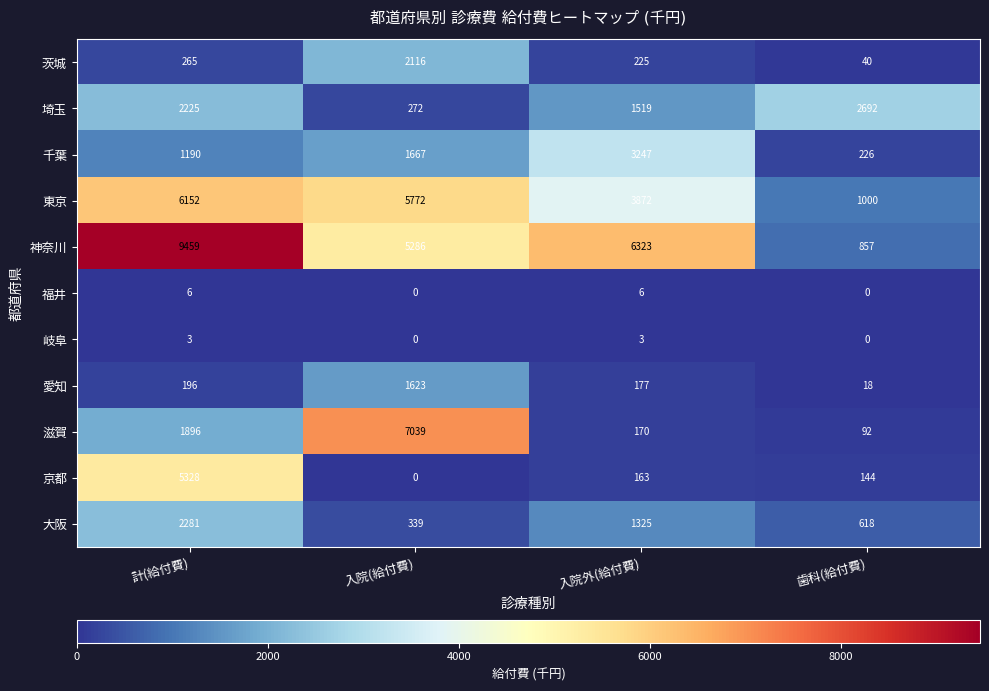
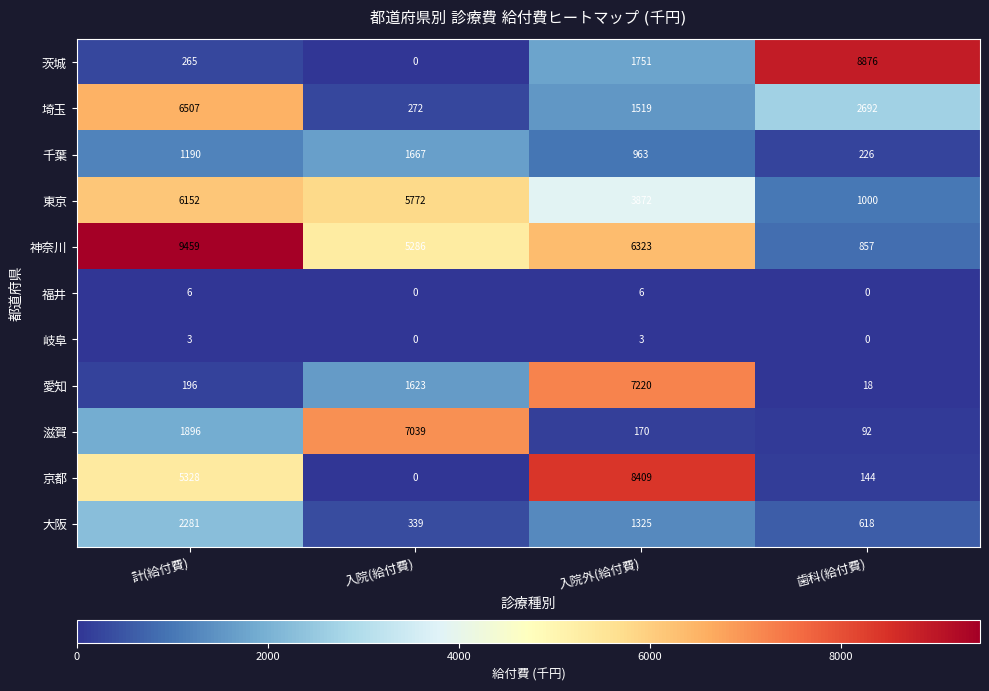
  {
    "茨城": {
      "計(給付費)": 265,
-     "入院(給付費)": 2116,
-     "入院外(給付費)": 225,
-     "歯科(給付費)": 40
+     "入院(給付費)": 0,
+     "入院外(給付費)": 1751,
+     "歯科(給付費)": 8876
    },
    "埼玉": {
-     "計(給付費)": 2225,
+     "計(給付費)": 6507,
      "入院(給付費)": 272,
      "入院外(給付費)": 1519,
      "歯科(給付費)": 2692
    },
    "千葉": {
      "計(給付費)": 1190,
      "入院(給付費)": 1667,
-     "入院外(給付費)": 3247,
+     "入院外(給付費)": 963,
      "歯科(給付費)": 226
    },
    "東京": {
      "計(給付費)": 6152,
      "入院(給付費)": 5772,
      "歯科(給付費)": 1000
    },
    "神奈川": {
      "計(給付費)": 9459,
      "入院(給付費)": 5286,
      "入院外(給付費)": 6323,
      "歯科(給付費)": 857
    },
    "福井": {
      "計(給付費)": 6,
      "入院(給付費)": 0,
      "入院外(給付費)": 6,
      "歯科(給付費)": 0
    },
    "岐阜": {
      "計(給付費)": 3,
      "入院(給付費)": 0,
      "入院外(給付費)": 3,
      "歯科(給付費)": 0
    },
    "愛知": {
      "計(給付費)": 196,
      "入院(給付費)": 1623,
-     "入院外(給付費)": 177,
+     "入院外(給付費)": 7220,
      "歯科(給付費)": 18
    },
    "滋賀": {
      "計(給付費)": 1896,
      "入院(給付費)": 7039,
      "入院外(給付費)": 170,
      "歯科(給付費)": 92
    },
    "京都": {
      "計(給付費)": 5328,
      "入院(給付費)": 0,
-     "入院外(給付費)": 163,
+     "入院外(給付費)": 8409,
      "歯科(給付費)": 144
    },
    "大阪": {
      "計(給付費)": 2281,
      "入院(給付費)": 339,
      "入院外(給付費)": 1325,
      "歯科(給付費)": 618
    }
  }
